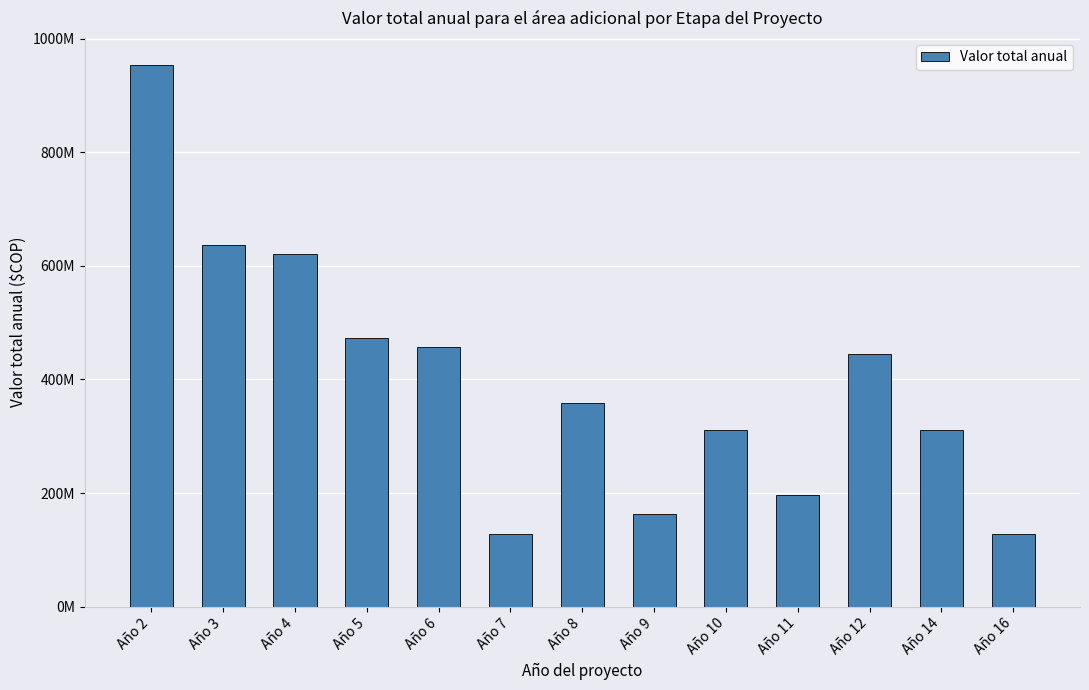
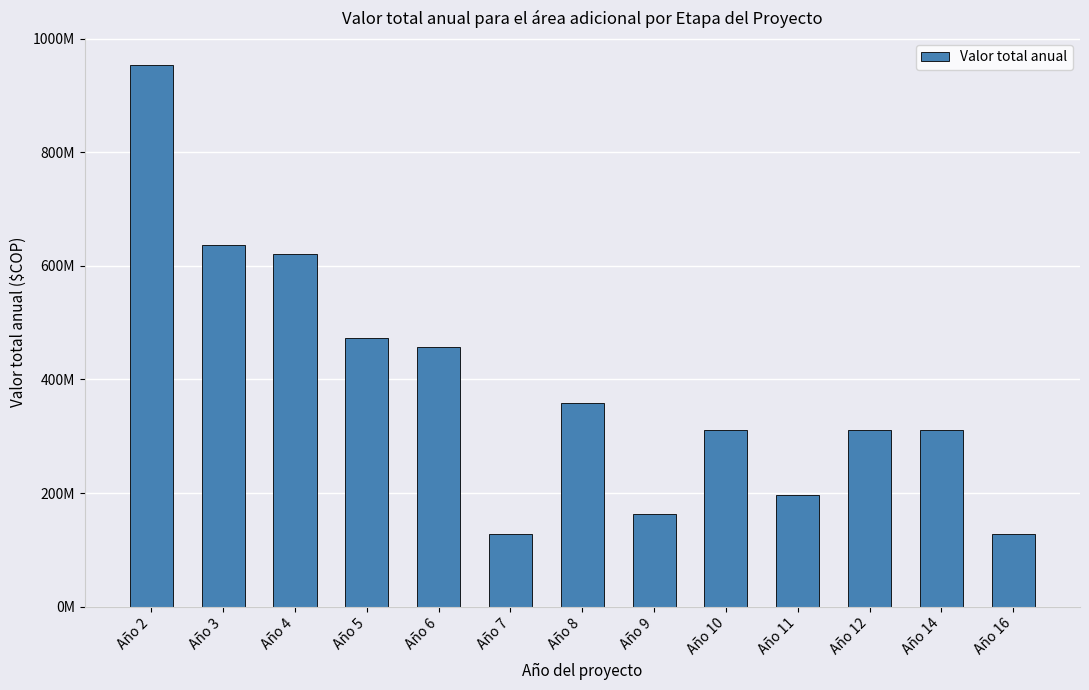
  {
    "Año 2": 950000000,
    "Año 3": 640000000,
    "Año 4": 620000000,
    "Año 5": 470000000,
    "Año 6": 460000000,
    "Año 7": 130000000,
    "Año 8": 360000000,
    "Año 9": 160000000,
    "Año 10": 310000000,
    "Año 11": 200000000,
-   "Año 12": 440000000,
+   "Año 12": 310000000,
    "Año 14": 310000000,
    "Año 16": 130000000
  }
